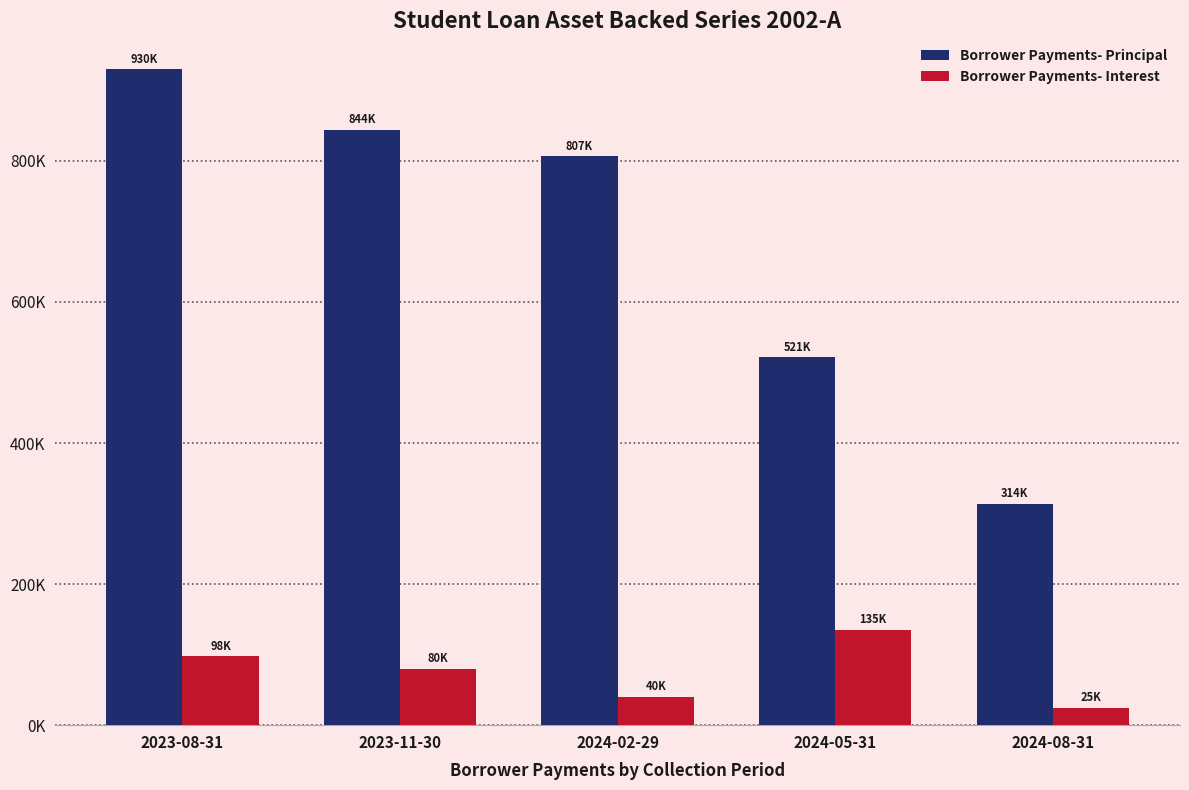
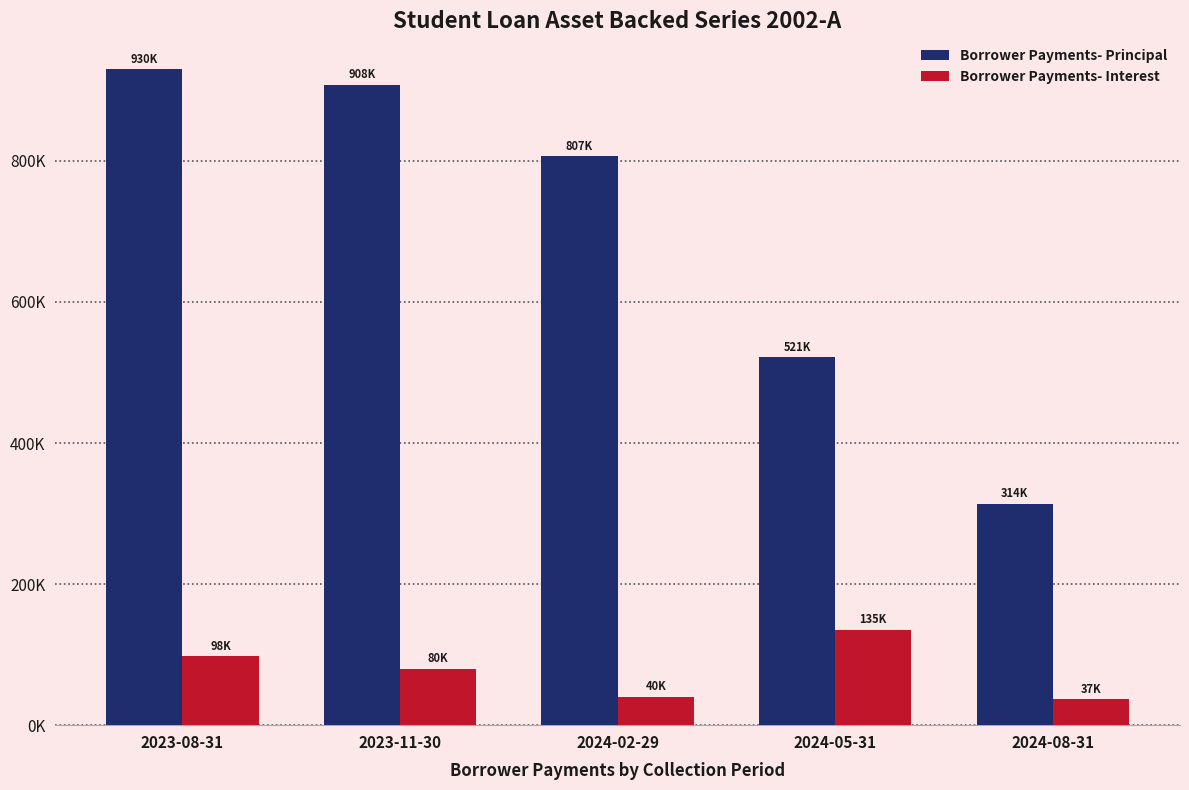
  {
    "Borrower Payments- Principal": {
      "2023-08-31": "930K",
-     "2023-11-30": "844K",
+     "2023-11-30": "908K",
      "2024-02-29": "807K",
      "2024-05-31": "521K",
      "2024-08-31": "314K"
    },
    "Borrower Payments- Interest": {
      "2023-08-31": "98K",
      "2023-11-30": "80K",
      "2024-02-29": "40K",
      "2024-05-31": "135K",
-     "2024-08-31": "25K"
+     "2024-08-31": "37K"
    }
  }
